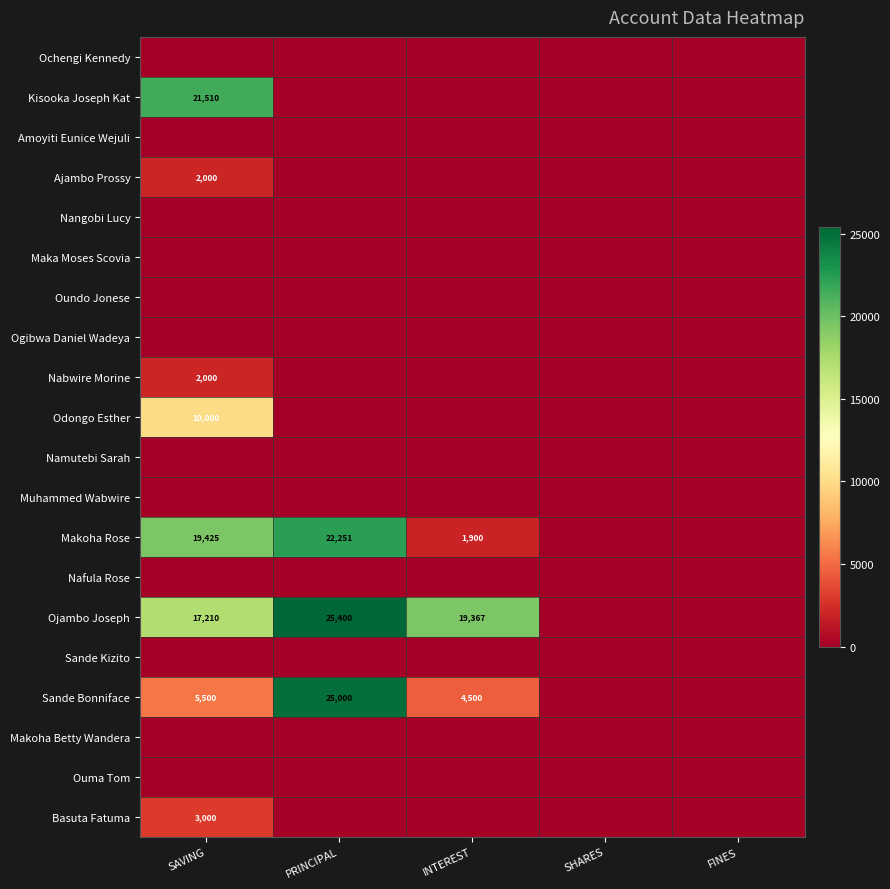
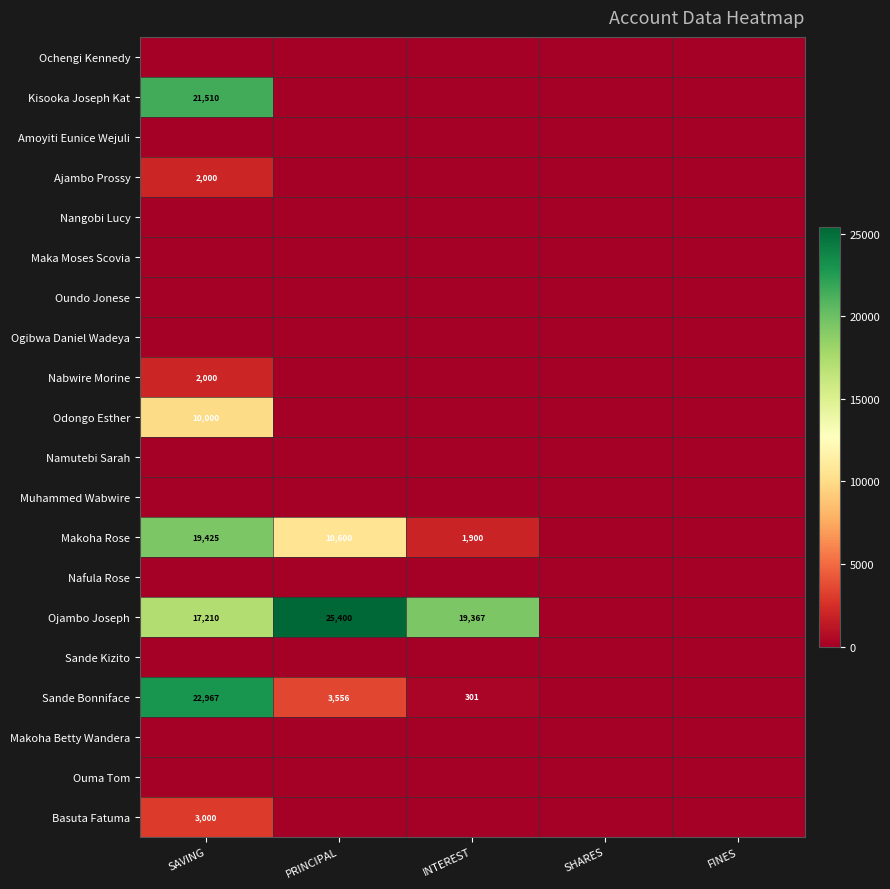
  {
    "Kisooka Joseph Kat": {
      "SAVING": "21,510"
    },
    "Ajambo Prossy": {
      "SAVING": "2,000"
    },
    "Nabwire Morine": {
      "SAVING": "2,000"
    },
    "Odongo Esther": {
      "SAVING": "10,000"
    },
    "Makoha Rose": {
      "SAVING": "19,425",
-     "PRINCIPAL": "22,251",
+     "PRINCIPAL": "10,600",
      "INTEREST": "1,900"
    },
    "Ojambo Joseph": {
      "SAVING": "17,210",
      "PRINCIPAL": "25,400",
      "INTEREST": "19,367"
    },
    "Sande Bonniface": {
-     "SAVING": "5,500",
-     "PRINCIPAL": "25,000",
-     "INTEREST": "4,500"
+     "SAVING": "22,967",
+     "PRINCIPAL": "3,556",
+     "INTEREST": "301"
    },
    "Basuta Fatuma": {
      "SAVING": "3,000"
    }
  }
